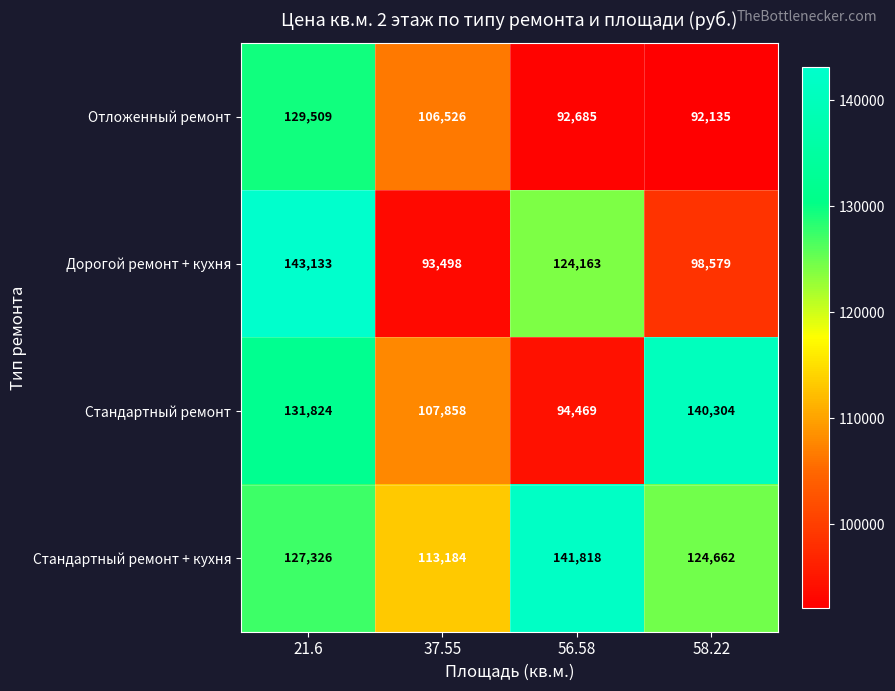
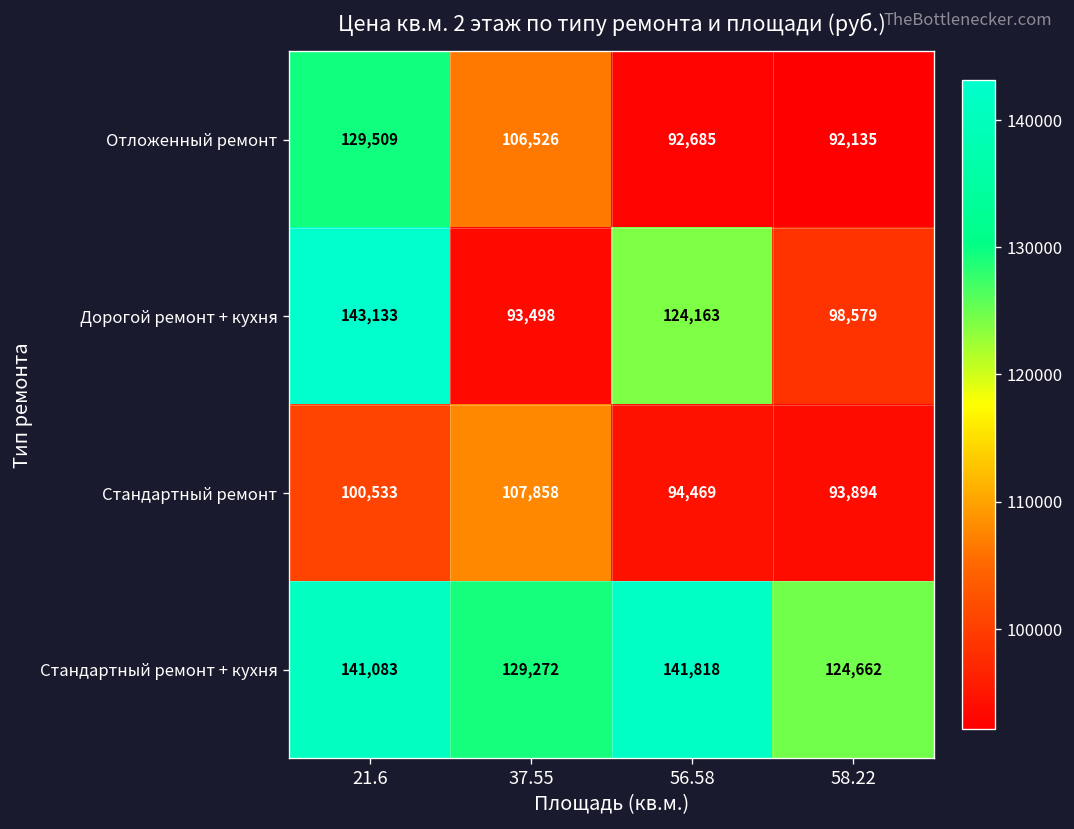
  {
    "Отложенный ремонт": {
      "21.6": "129,509",
      "37.55": "106,526",
      "56.58": "92,685",
      "58.22": "92,135"
    },
    "Дорогой ремонт + кухня": {
      "21.6": "143,133",
      "37.55": "93,498",
      "56.58": "124,163",
      "58.22": "98,579"
    },
    "Стандартный ремонт": {
-     "21.6": "131,824",
+     "21.6": "100,533",
      "37.55": "107,858",
      "56.58": "94,469",
-     "58.22": "140,304"
+     "58.22": "93,894"
    },
    "Стандартный ремонт + кухня": {
-     "21.6": "127,326",
-     "37.55": "113,184",
+     "21.6": "141,083",
+     "37.55": "129,272",
      "56.58": "141,818",
      "58.22": "124,662"
    }
  }
